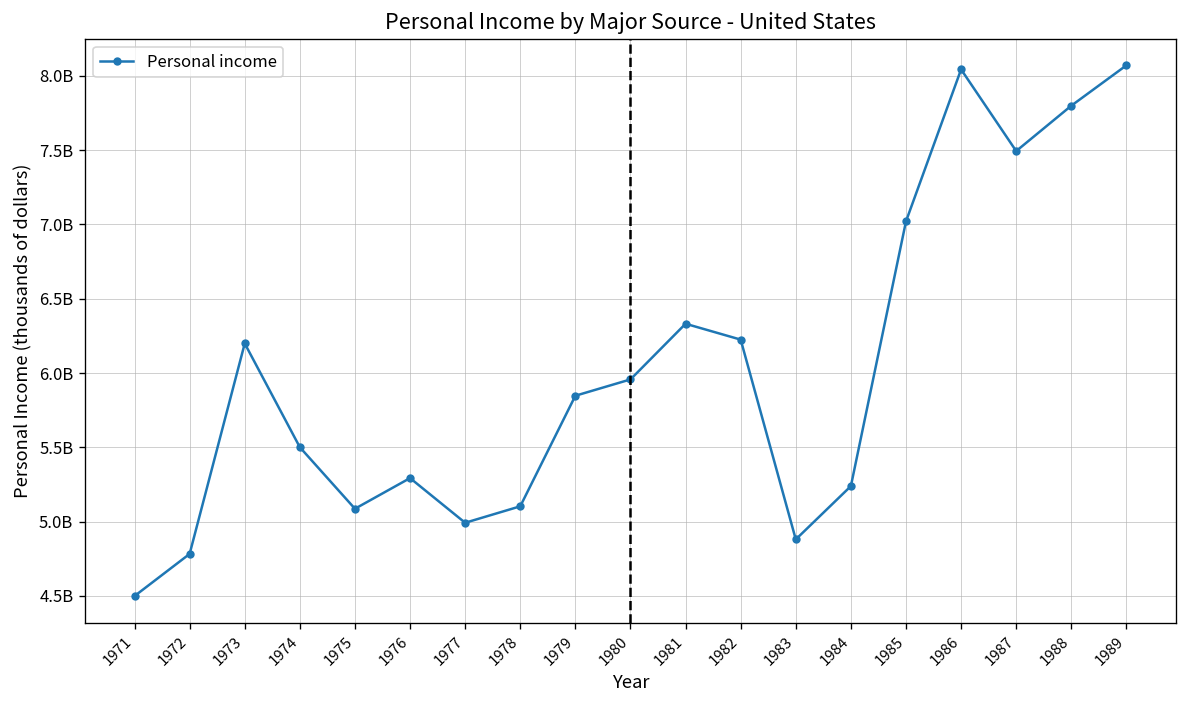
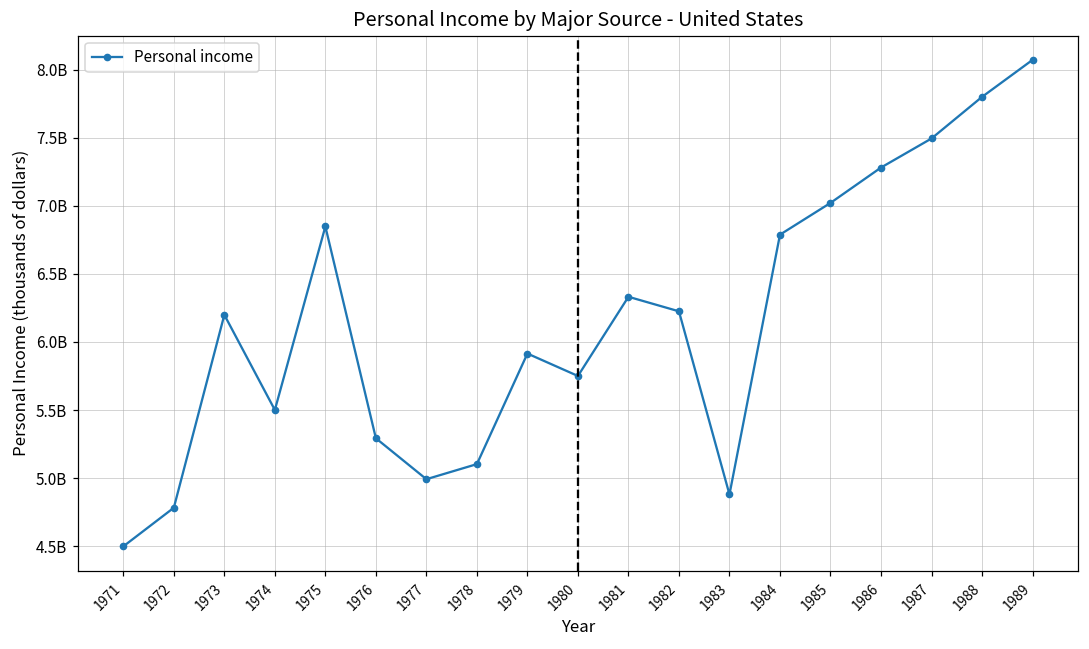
  {
    "1971": 4500000000,
    "1972": 4780000000,
    "1973": 6200000000,
    "1974": 5500000000,
-   "1975": 5090000000,
+   "1975": 6850000000,
    "1976": 5290000000,
    "1977": 4990000000,
    "1978": 5100000000,
-   "1979": 5850000000,
-   "1980": 5960000000,
+   "1979": 5910000000,
+   "1980": 5750000000,
    "1981": 6330000000,
    "1982": 6220000000,
    "1983": 4880000000,
-   "1984": 5240000000,
+   "1984": 6790000000,
    "1985": 7020000000,
-   "1986": 8040000000,
+   "1986": 7280000000,
    "1987": 7490000000,
    "1988": 7800000000,
    "1989": 8070000000
  }
